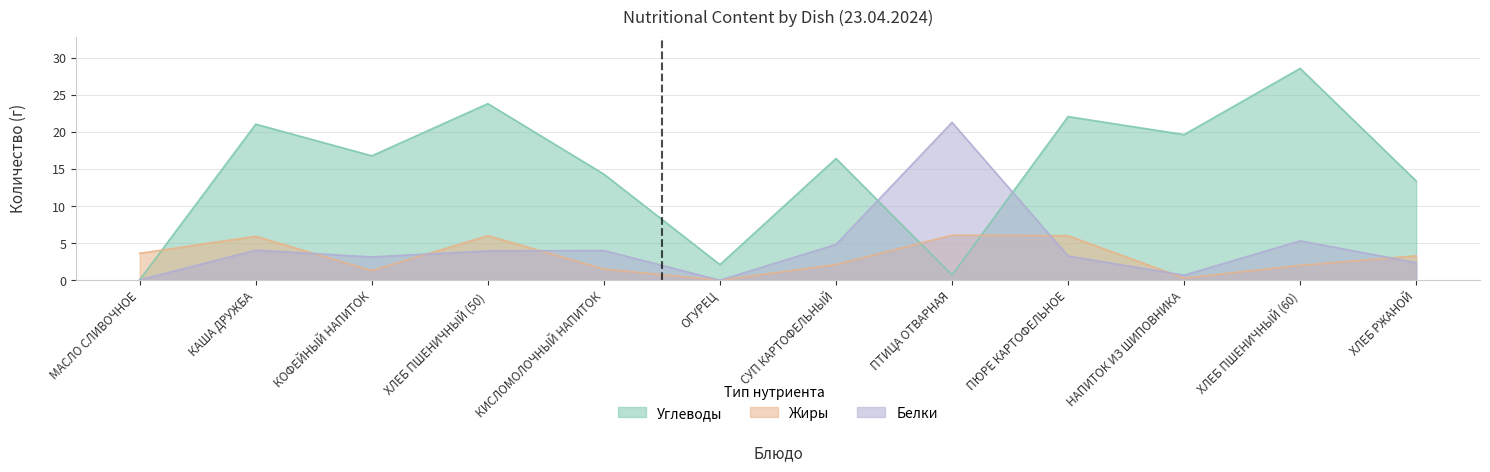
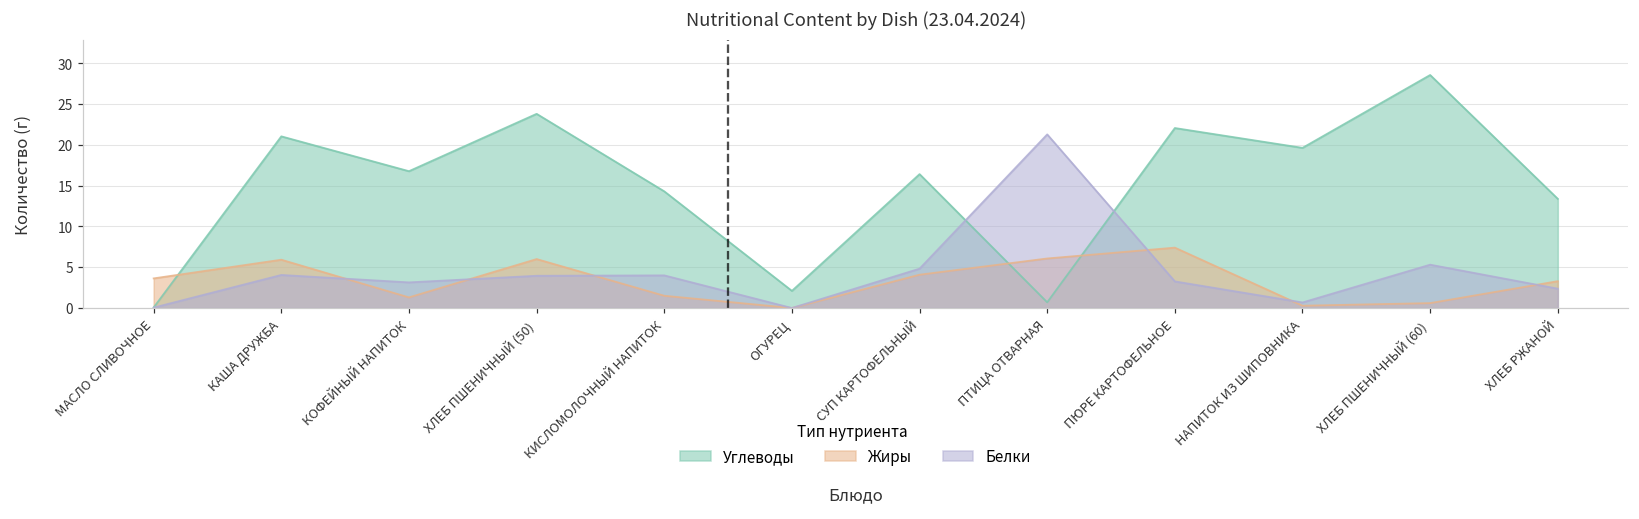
  {
    "Жиры": {
      "МАСЛО СЛИВОЧНОЕ": 4,
      "КАША ДРУЖБА": 6,
      "КОФЕЙНЫЙ НАПИТОК": 1,
      "ХЛЕБ ПШЕНИЧНЫЙ (50)": 6,
      "КИСЛОМОЛОЧНЫЙ НАПИТОК": 2,
-     "СУП КАРТОФЕЛЬНЫЙ": 2,
+     "СУП КАРТОФЕЛЬНЫЙ": 4,
      "ПТИЦА ОТВАРНАЯ": 6,
-     "ПЮРЕ КАРТОФЕЛЬНОЕ": 6,
+     "ПЮРЕ КАРТОФЕЛЬНОЕ": 7,
      "НАПИТОК ИЗ ШИПОВНИКА": 0,
-     "ХЛЕБ ПШЕНИЧНЫЙ (60)": 2,
+     "ХЛЕБ ПШЕНИЧНЫЙ (60)": 1,
      "ХЛЕБ РЖАНОЙ": 3
    }
  }
